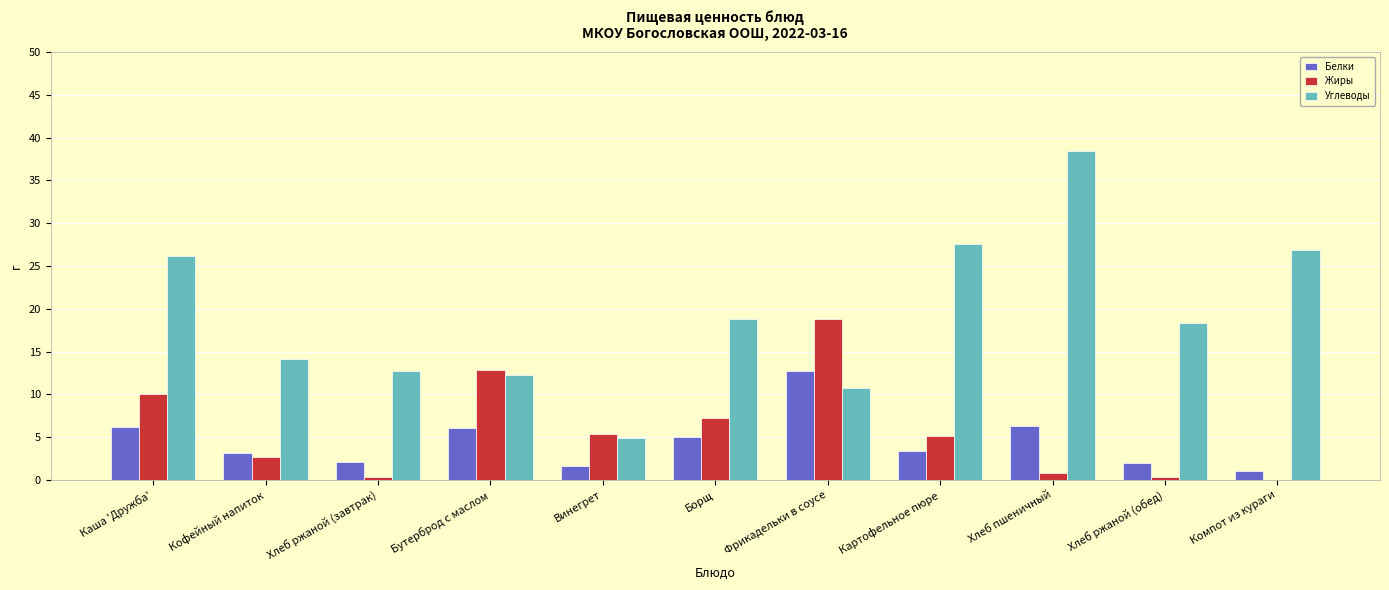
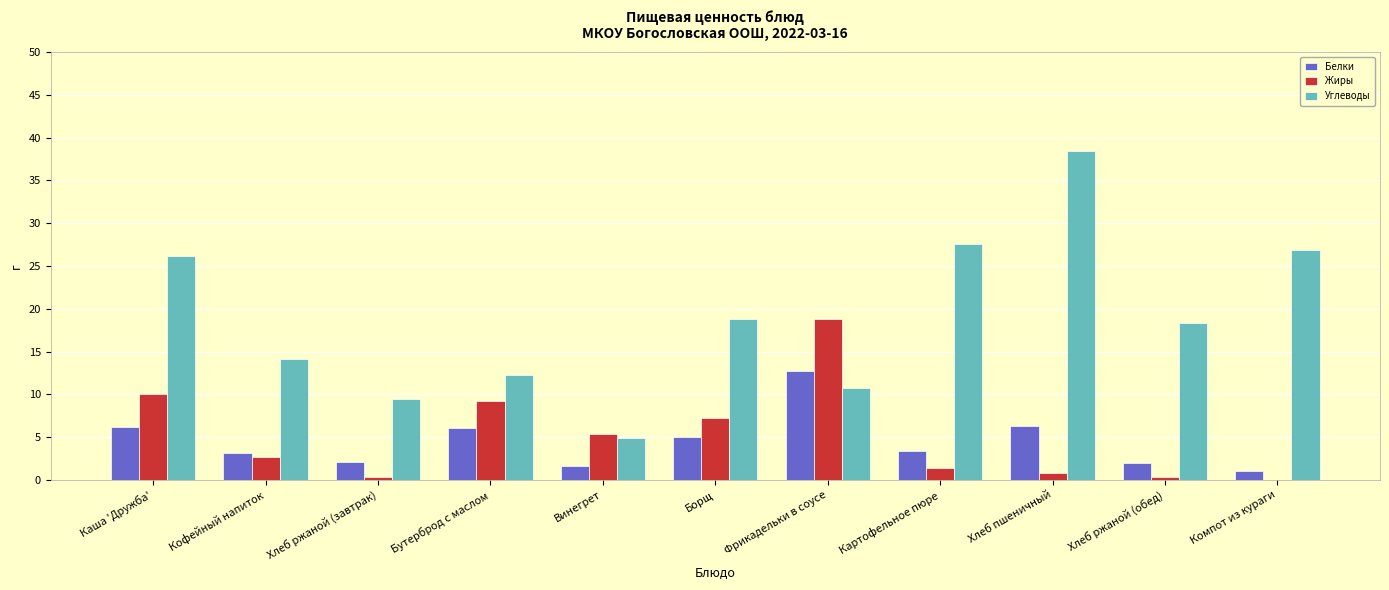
  {
    "Белки": {
      "Каша 'Дружба'": 6,
      "Кофейный напиток": 3,
      "Хлеб ржаной (завтрак)": 2,
      "Бутерброд с маслом": 6,
      "Винегрет": 2,
      "Борщ": 5,
      "Фрикадельки в соусе": 13,
      "Картофельное пюре": 3,
      "Хлеб пшеничный": 6,
      "Хлеб ржаной (обед)": 2,
      "Компот из кураги": 1
    },
    "Жиры": {
      "Каша 'Дружба'": 10,
      "Кофейный напиток": 3,
      "Хлеб ржаной (завтрак)": 0,
-     "Бутерброд с маслом": 13,
+     "Бутерброд с маслом": 9,
      "Винегрет": 5,
      "Борщ": 7,
      "Фрикадельки в соусе": 19,
-     "Картофельное пюре": 5,
+     "Картофельное пюре": 1,
      "Хлеб пшеничный": 1,
      "Хлеб ржаной (обед)": 0,
      "Компот из кураги": 0
    },
    "Углеводы": {
      "Каша 'Дружба'": 26,
      "Кофейный напиток": 14,
-     "Хлеб ржаной (завтрак)": 13,
+     "Хлеб ржаной (завтрак)": 10,
      "Бутерброд с маслом": 12,
      "Винегрет": 5,
      "Борщ": 19,
      "Фрикадельки в соусе": 11,
      "Картофельное пюре": 28,
      "Хлеб пшеничный": 38,
      "Хлеб ржаной (обед)": 18,
      "Компот из кураги": 27
    }
  }
